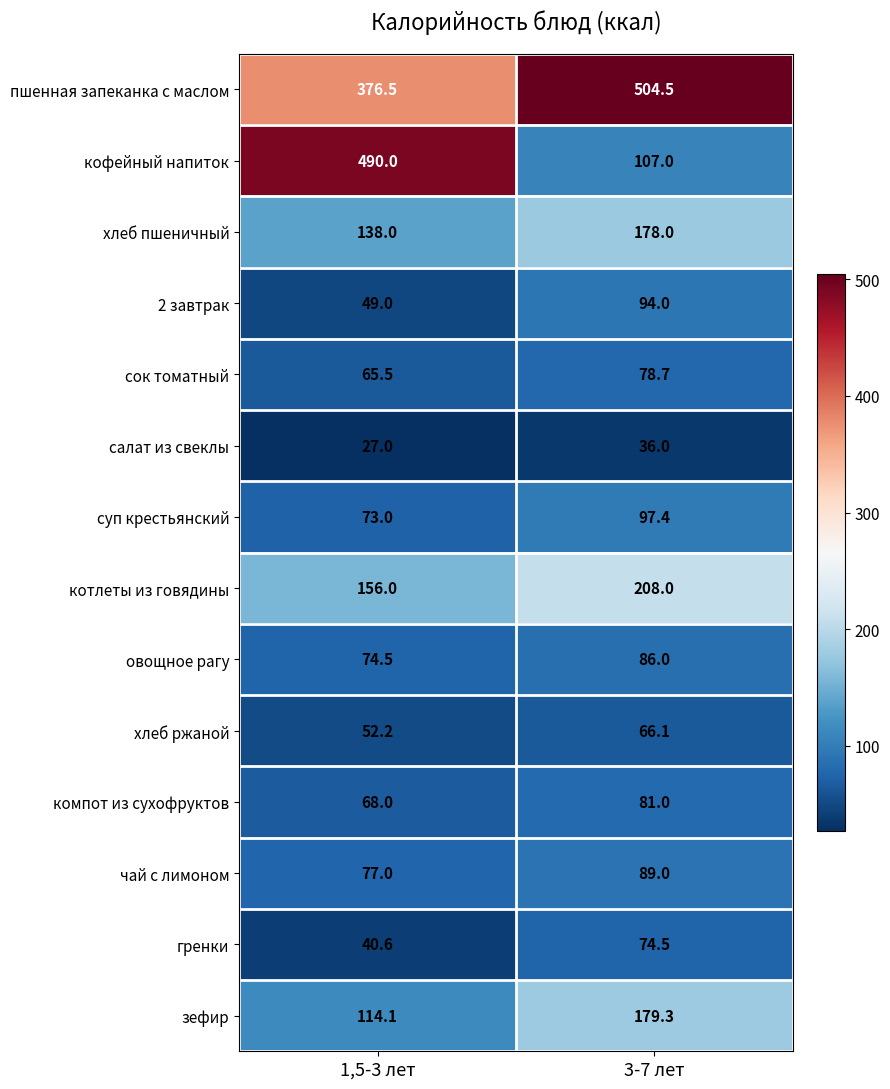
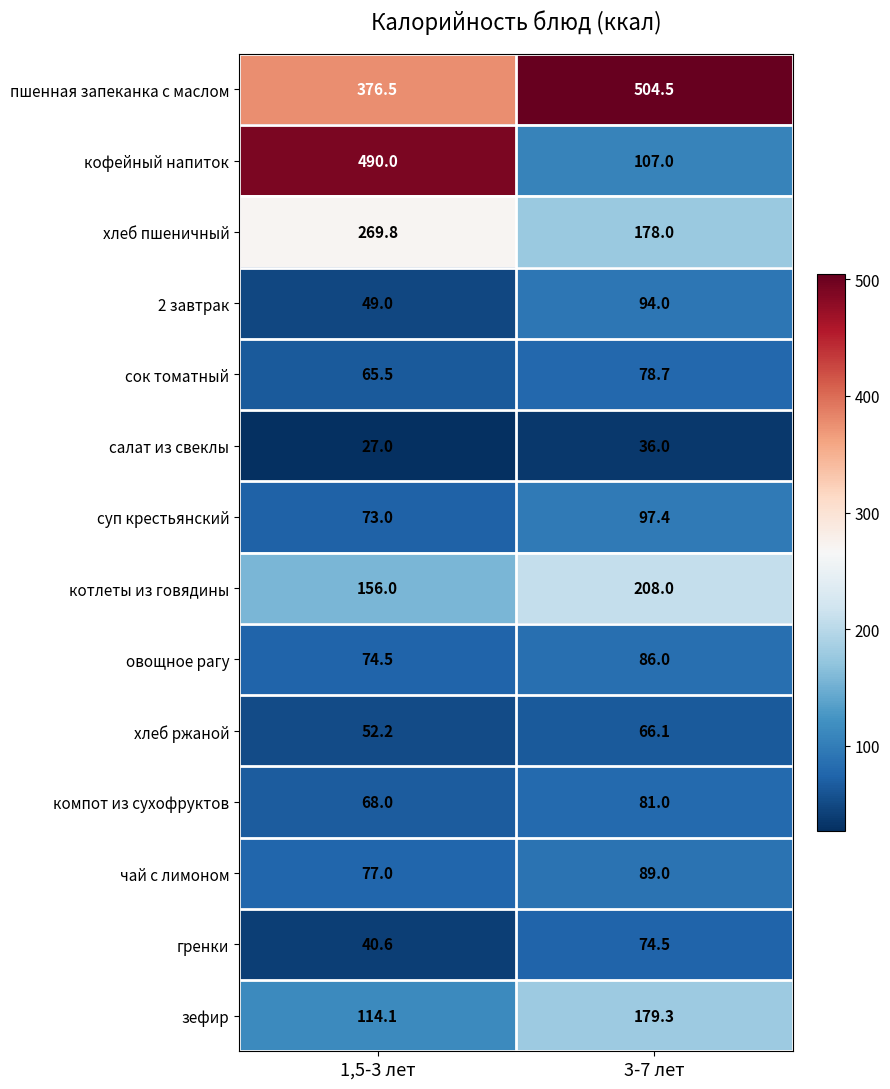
  {
    "пшенная запеканка с маслом": {
      "1,5-3 лет": 376.5,
      "3-7 лет": 504.5
    },
    "кофейный напиток": {
      "1,5-3 лет": 490.0,
      "3-7 лет": 107.0
    },
    "хлеб пшеничный": {
-     "1,5-3 лет": 138.0,
+     "1,5-3 лет": 269.8,
      "3-7 лет": 178.0
    },
    "2 завтрак": {
      "1,5-3 лет": 49.0,
      "3-7 лет": 94.0
    },
    "сок томатный": {
      "1,5-3 лет": 65.5,
      "3-7 лет": 78.7
    },
    "салат из свеклы": {
      "1,5-3 лет": 27.0,
      "3-7 лет": 36.0
    },
    "суп крестьянский": {
      "1,5-3 лет": 73.0,
      "3-7 лет": 97.4
    },
    "котлеты из говядины": {
      "1,5-3 лет": 156.0,
      "3-7 лет": 208.0
    },
    "овощное рагу": {
      "1,5-3 лет": 74.5,
      "3-7 лет": 86.0
    },
    "хлеб ржаной": {
      "1,5-3 лет": 52.2,
      "3-7 лет": 66.1
    },
    "компот из сухофруктов": {
      "1,5-3 лет": 68.0,
      "3-7 лет": 81.0
    },
    "чай с лимоном": {
      "1,5-3 лет": 77.0,
      "3-7 лет": 89.0
    },
    "гренки": {
      "1,5-3 лет": 40.6,
      "3-7 лет": 74.5
    },
    "зефир": {
      "1,5-3 лет": 114.1,
      "3-7 лет": 179.3
    }
  }
